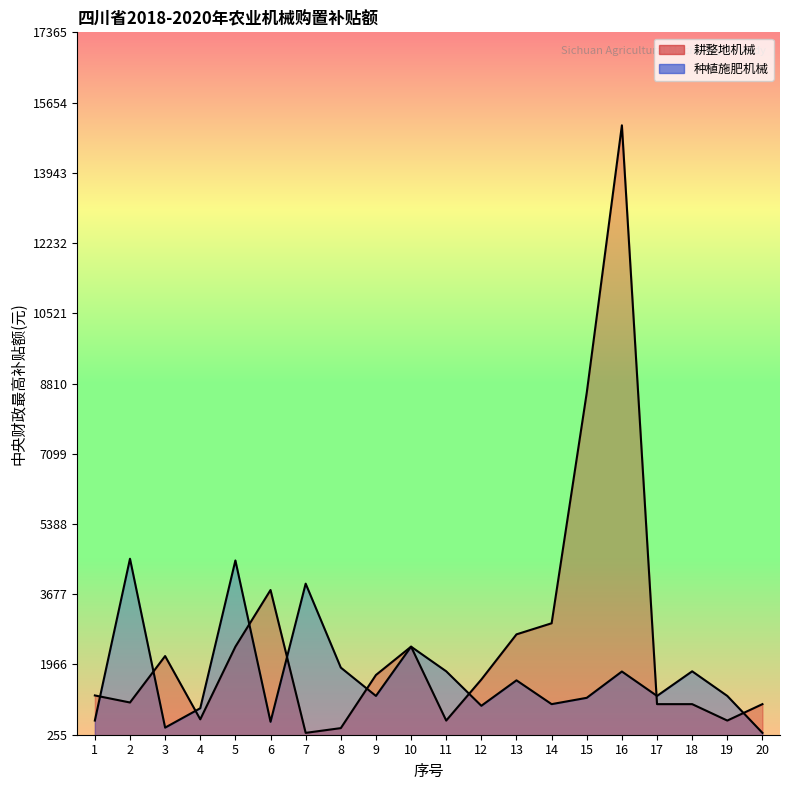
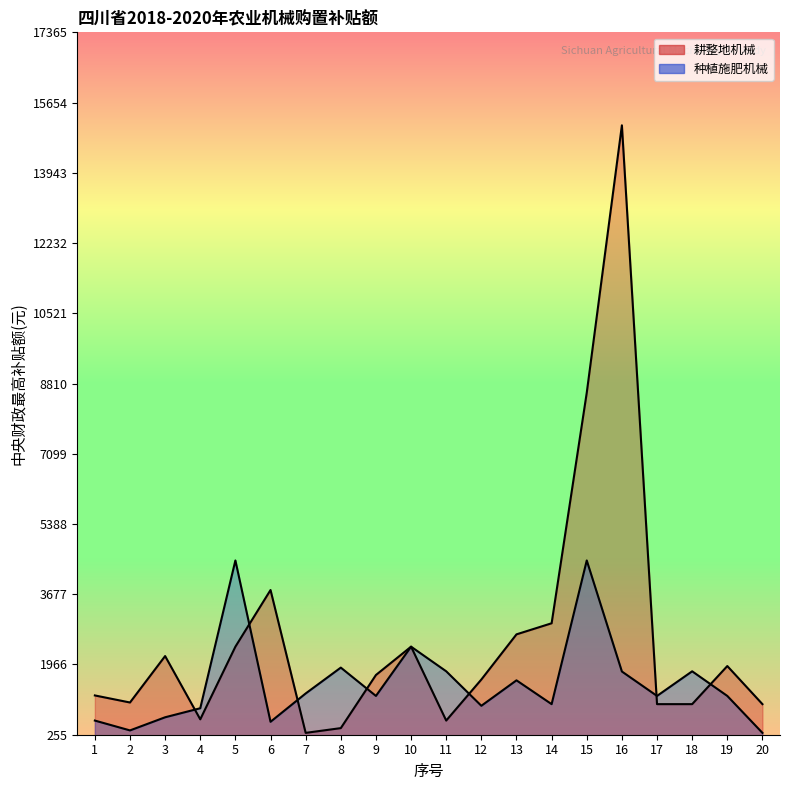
  {
    "耕整地机械": {
      "1": 1200,
      "2": 1000,
      "3": 2200,
      "4": 600,
      "5": 2400,
      "6": 3800,
      "7": 300,
      "8": 400,
      "9": 1700,
      "11": 600,
      "12": 1600,
      "13": 2700,
      "14": 3000,
      "15": 8600,
      "16": 15100,
      "17": 1000,
      "18": 1000,
-     "19": 600,
+     "19": 1900,
      "20": 1000
    },
    "种植施肥机械": {
      "1": 600,
-     "2": 4500,
-     "3": 400,
+     "2": 400,
+     "3": 700,
      "4": 900,
      "5": 4500,
      "6": 600,
-     "7": 3900,
+     "7": 1300,
      "8": 1900,
      "9": 1200,
      "11": 1800,
      "12": 1000,
      "13": 1600,
      "14": 1000,
-     "15": 1200,
+     "15": 4500,
      "16": 1800,
      "17": 1200,
      "18": 1800,
      "19": 1200,
      "20": 300
    }
  }
